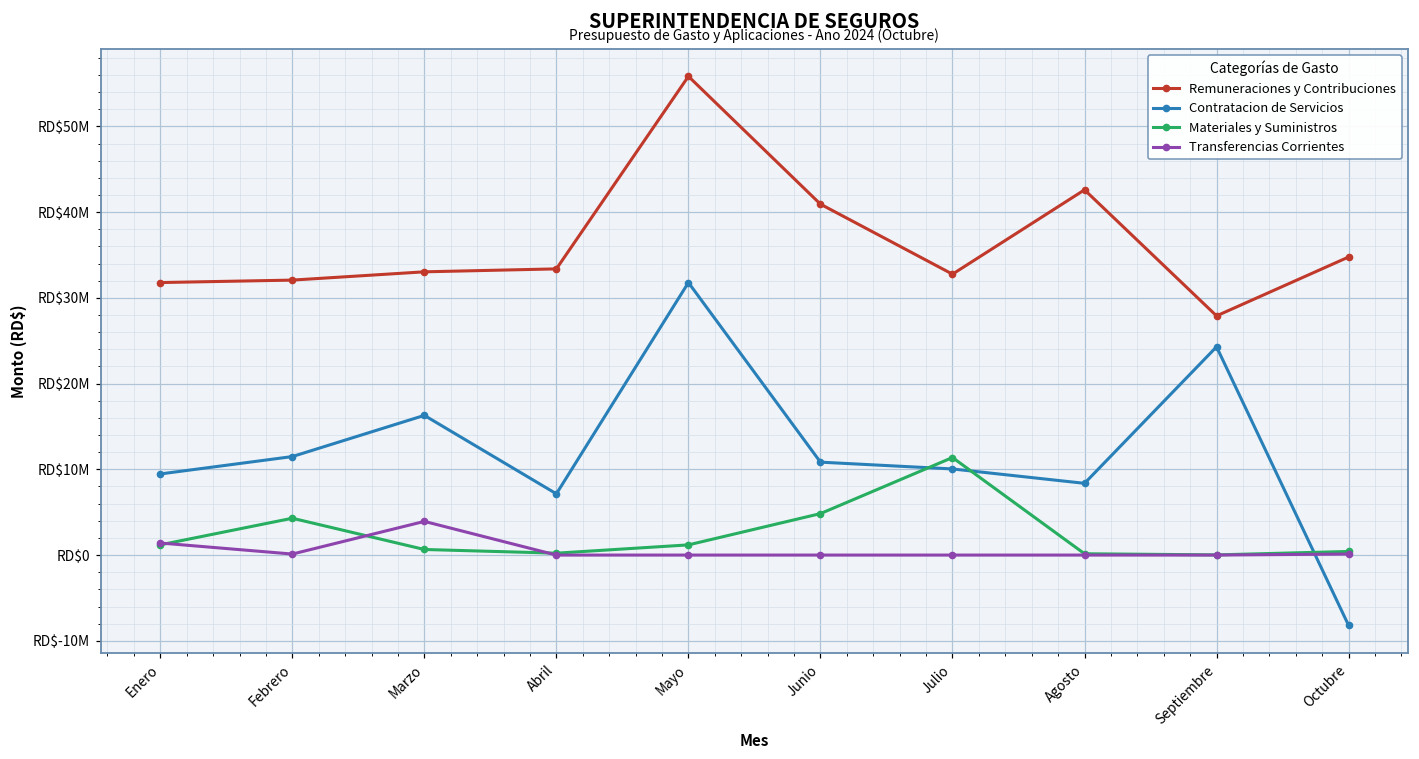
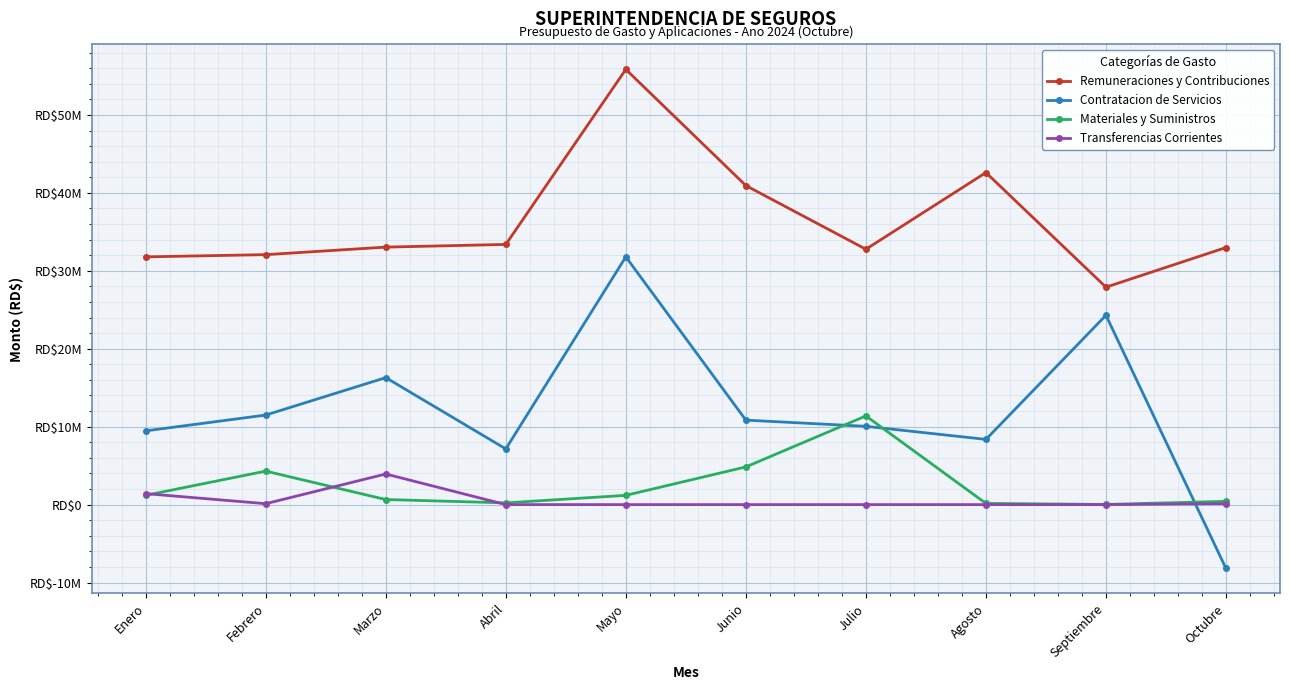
  {
    "Remuneraciones y Contribuciones": {
      "Enero": "RD$32000000",
      "Febrero": "RD$32000000",
      "Marzo": "RD$33000000",
      "Abril": "RD$33000000",
      "Mayo": "RD$56000000",
      "Junio": "RD$41000000",
      "Julio": "RD$33000000",
      "Agosto": "RD$43000000",
      "Septiembre": "RD$28000000",
-     "Octubre": "RD$35000000"
+     "Octubre": "RD$33000000"
    },
    "Contratacion de Servicios": {
      "Enero": "RD$9000000",
      "Febrero": "RD$11000000",
      "Marzo": "RD$16000000",
      "Abril": "RD$7000000",
      "Mayo": "RD$32000000",
      "Junio": "RD$11000000",
      "Julio": "RD$10000000",
      "Agosto": "RD$8000000",
      "Septiembre": "RD$24000000",
      "Octubre": "RD$-8000000"
    },
    "Materiales y Suministros": {
      "Febrero": "RD$4000000",
      "Marzo": "RD$1000000",
      "Mayo": "RD$1000000",
      "Junio": "RD$5000000",
      "Julio": "RD$11000000"
    },
    "Transferencias Corrientes": {
      "Febrero": "RD$0",
      "Marzo": "RD$4000000",
      "Mayo": "RD$0",
      "Junio": "RD$0",
      "Julio": "RD$0"
    }
  }
